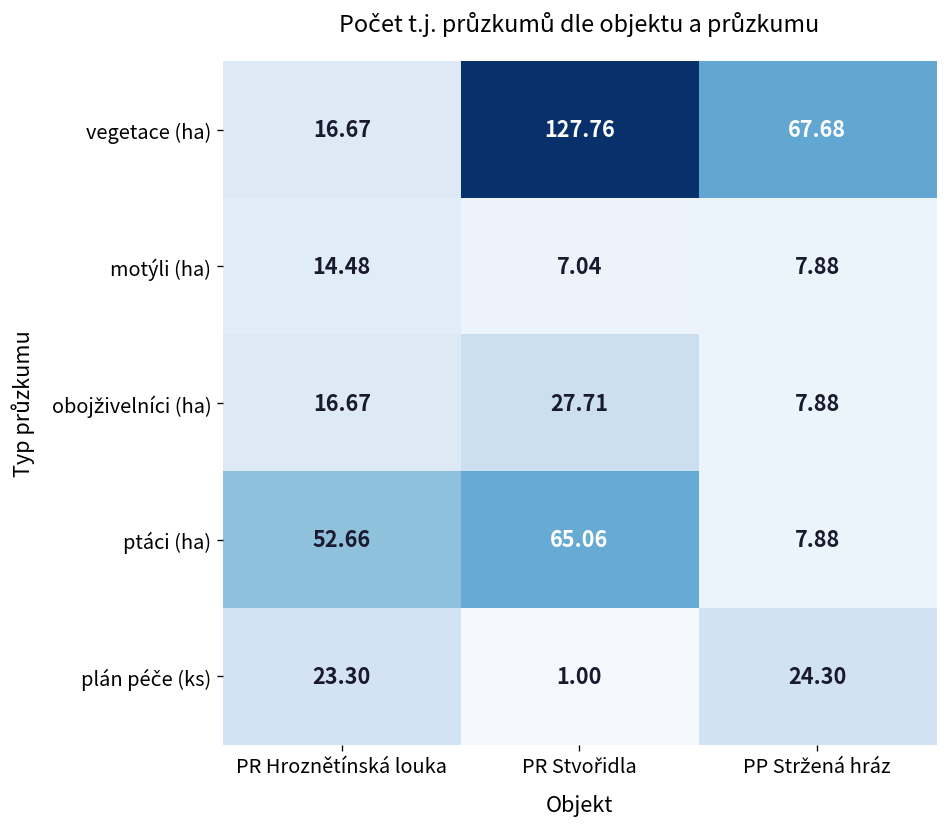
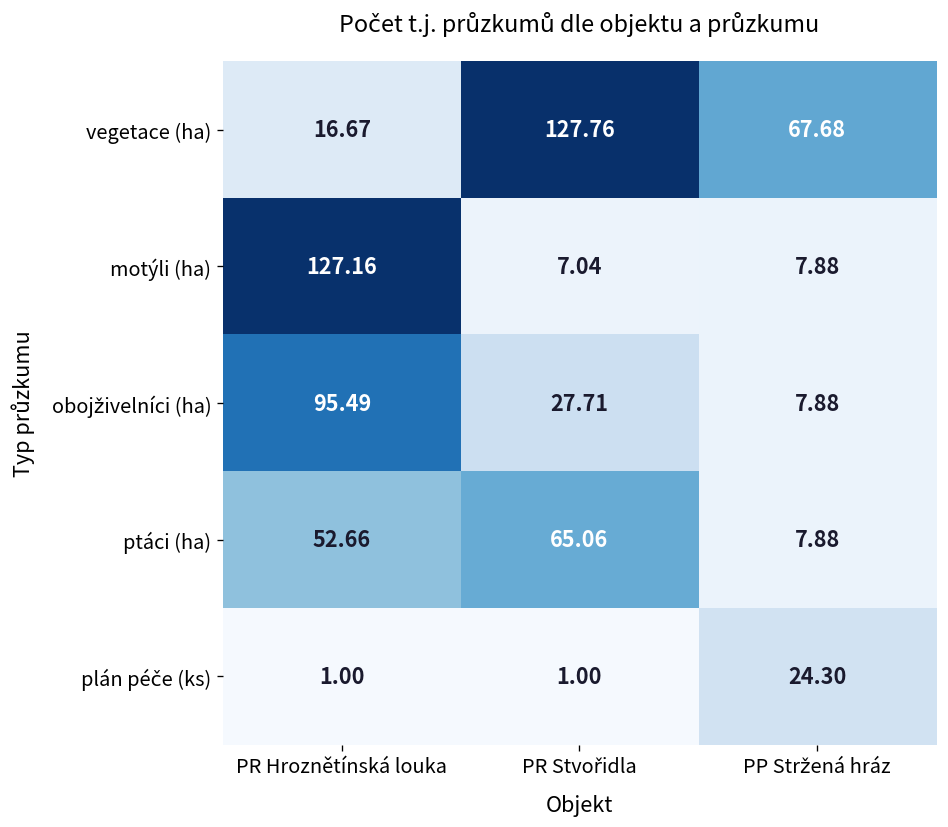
  {
    "vegetace (ha)": {
      "PR Hroznětínská louka": 16.67,
      "PR Stvořidla": 127.76,
      "PP Stržená hráz": 67.68
    },
    "motýli (ha)": {
-     "PR Hroznětínská louka": 14.48,
+     "PR Hroznětínská louka": 127.16,
      "PR Stvořidla": 7.04,
      "PP Stržená hráz": 7.88
    },
    "obojživelníci (ha)": {
-     "PR Hroznětínská louka": 16.67,
+     "PR Hroznětínská louka": 95.49,
      "PR Stvořidla": 27.71,
      "PP Stržená hráz": 7.88
    },
    "ptáci (ha)": {
      "PR Hroznětínská louka": 52.66,
      "PR Stvořidla": 65.06,
      "PP Stržená hráz": 7.88
    },
    "plán péče (ks)": {
-     "PR Hroznětínská louka": 23.30,
+     "PR Hroznětínská louka": 1.00,
      "PR Stvořidla": 1.00,
      "PP Stržená hráz": 24.30
    }
  }
